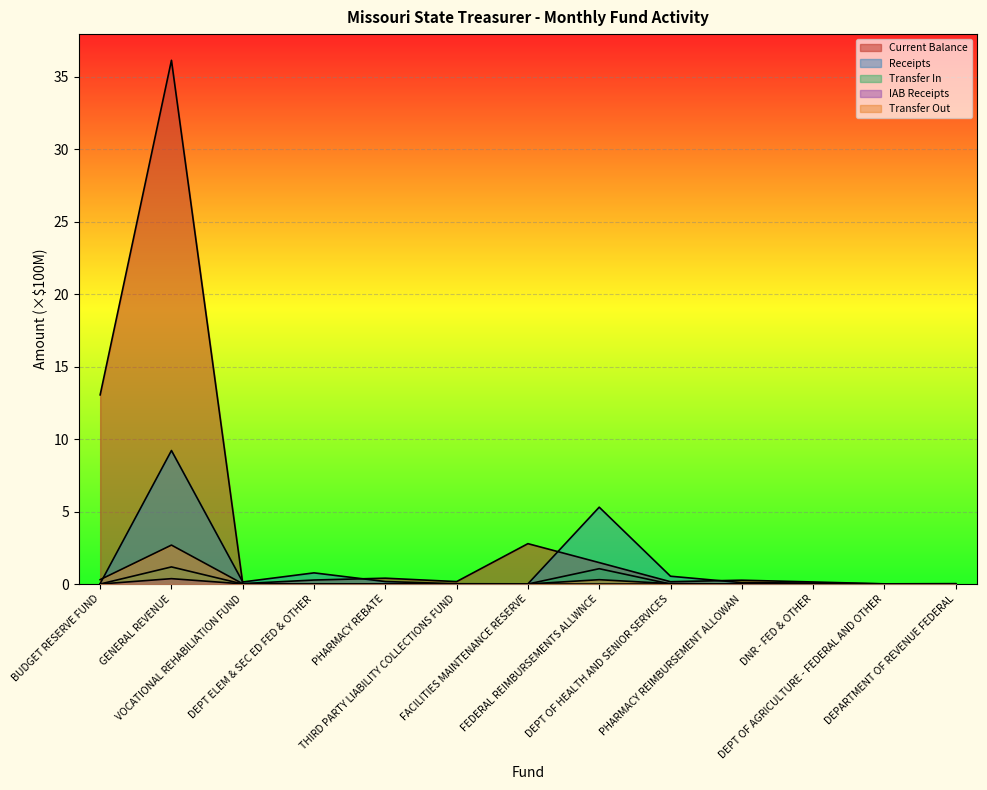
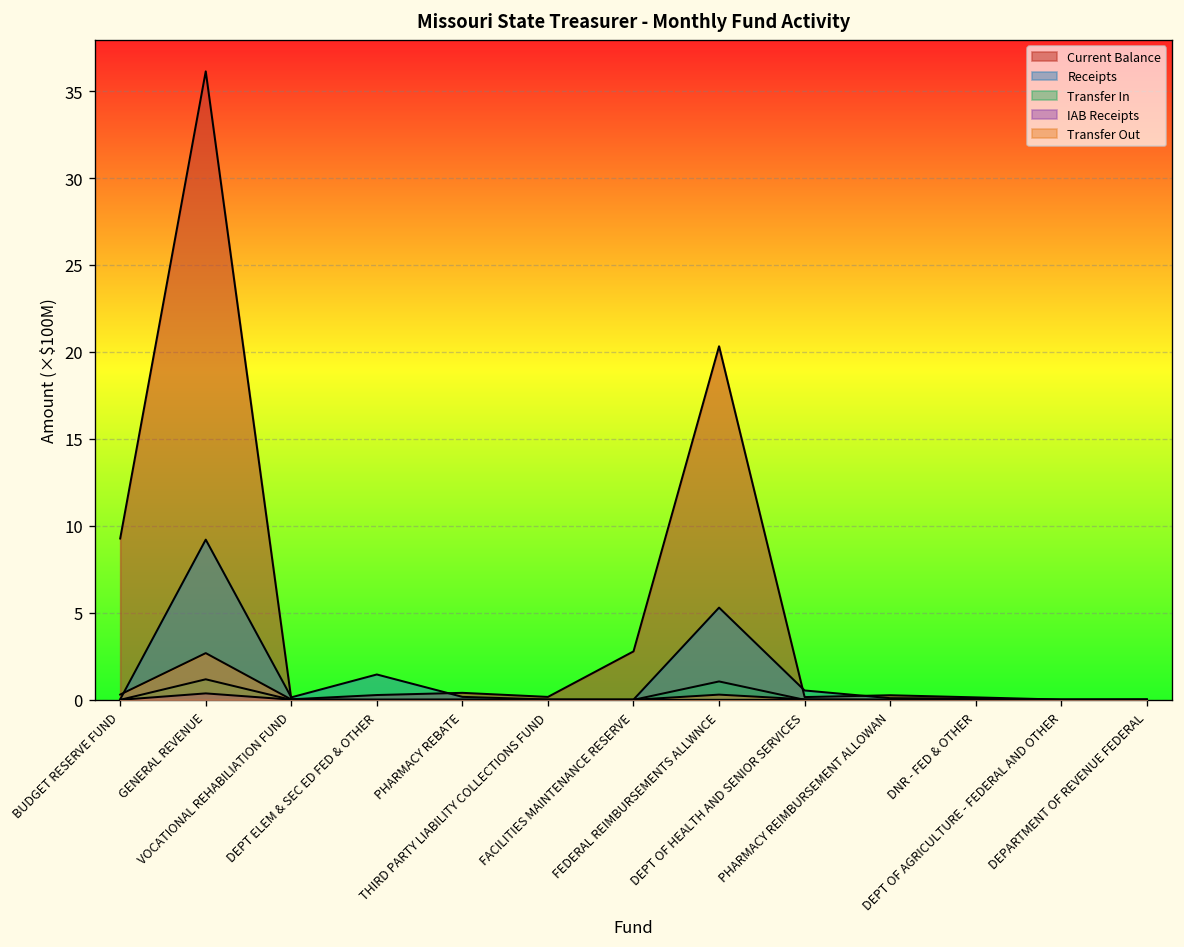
  {
    "Current Balance": {
-     "BUDGET RESERVE FUND": 13.0,
+     "BUDGET RESERVE FUND": 9.3,
      "GENERAL REVENUE": 36.1,
      "DEPT ELEM & SEC ED FED & OTHER": 0.3,
      "PHARMACY REBATE": 0.4,
      "FACILITIES MAINTENANCE RESERVE": 2.8,
-     "FEDERAL REIMBURSEMENTS ALLWNCE": 1.5
+     "FEDERAL REIMBURSEMENTS ALLWNCE": 20.3
    },
    "Receipts": {
      "GENERAL REVENUE": 9.2,
-     "DEPT ELEM & SEC ED FED & OTHER": 0.8,
+     "DEPT ELEM & SEC ED FED & OTHER": 1.5,
      "FEDERAL REIMBURSEMENTS ALLWNCE": 5.3,
      "DEPT OF HEALTH AND SENIOR SERVICES": 0.5
    },
    "Transfer In": {
      "GENERAL REVENUE": 1.2,
      "FEDERAL REIMBURSEMENTS ALLWNCE": 1.1
    },
    "IAB Receipts": {
      "GENERAL REVENUE": 0.4,
      "FEDERAL REIMBURSEMENTS ALLWNCE": 0.0
    },
    "Transfer Out": {
      "BUDGET RESERVE FUND": 0.3,
      "GENERAL REVENUE": 2.7,
      "FEDERAL REIMBURSEMENTS ALLWNCE": 0.3
    }
  }
